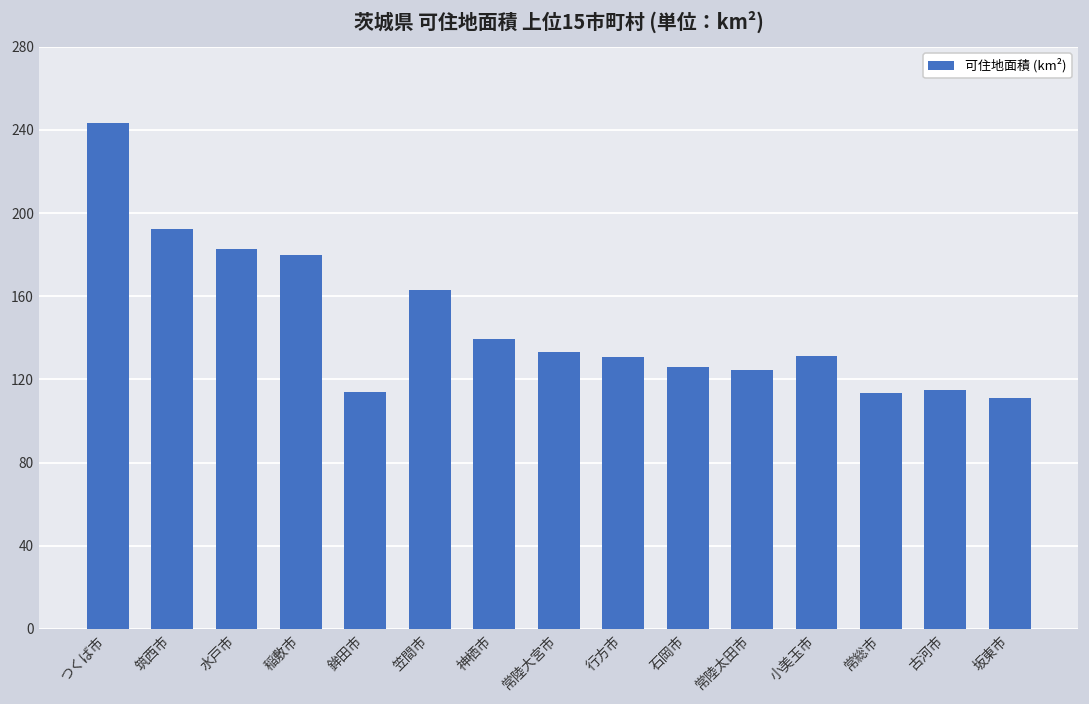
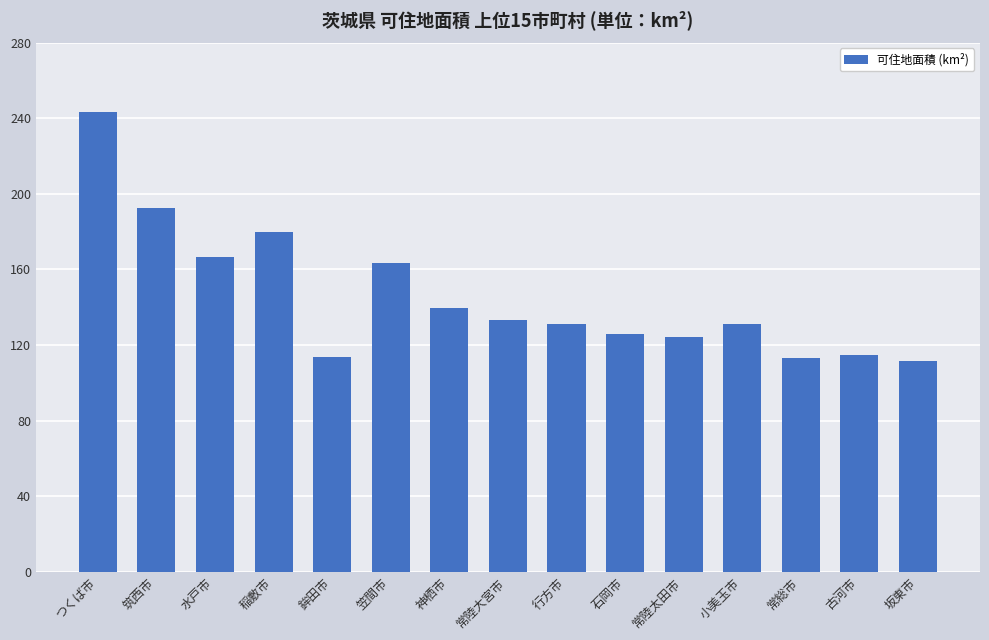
  {
    "つくば市": 243,
    "筑西市": 192,
-   "水戸市": 183,
+   "水戸市": 167,
    "稲敷市": 180,
    "鉾田市": 114,
    "笠間市": 163,
    "神栖市": 140,
    "常陸大宮市": 133,
    "行方市": 131,
    "石岡市": 126,
    "常陸太田市": 124,
    "小美玉市": 131,
    "常総市": 113,
    "古河市": 115,
    "坂東市": 111
  }
